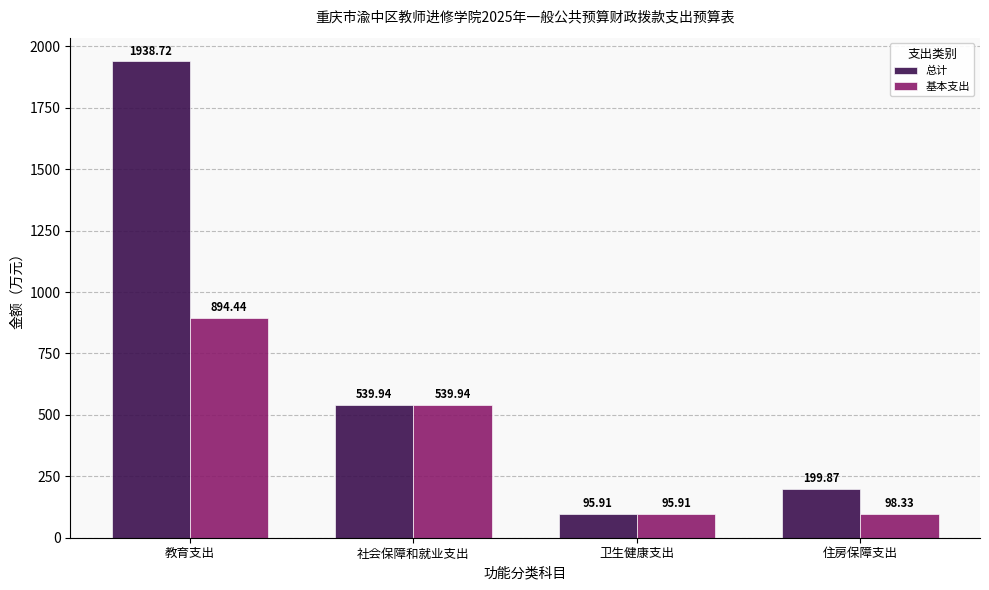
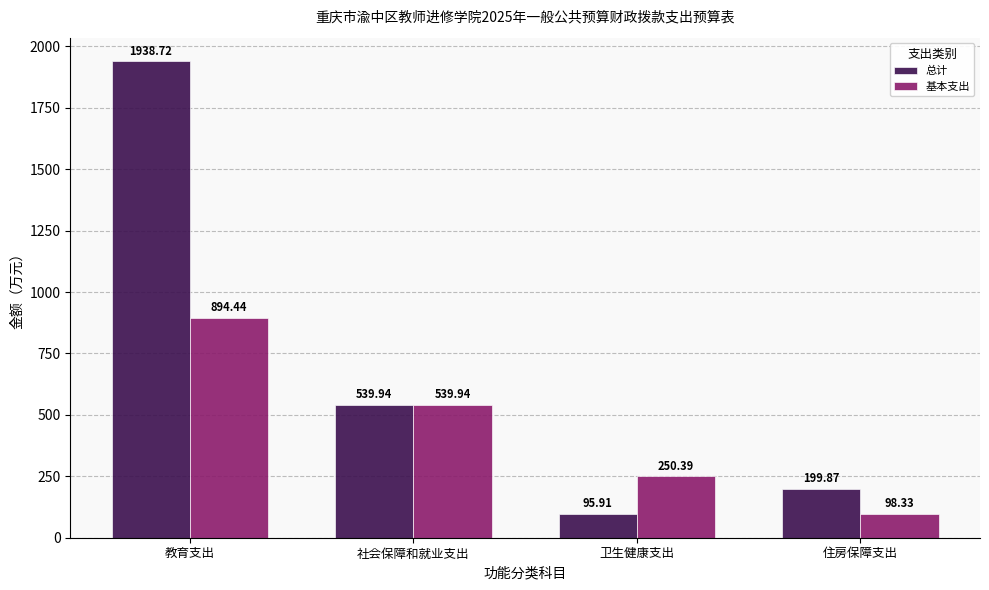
  {
    "总计": {
      "教育支出": 1938.72,
      "社会保障和就业支出": 539.94,
      "卫生健康支出": 95.91,
      "住房保障支出": 199.87
    },
    "基本支出": {
      "教育支出": 894.44,
      "社会保障和就业支出": 539.94,
-     "卫生健康支出": 95.91,
+     "卫生健康支出": 250.39,
      "住房保障支出": 98.33
    }
  }
